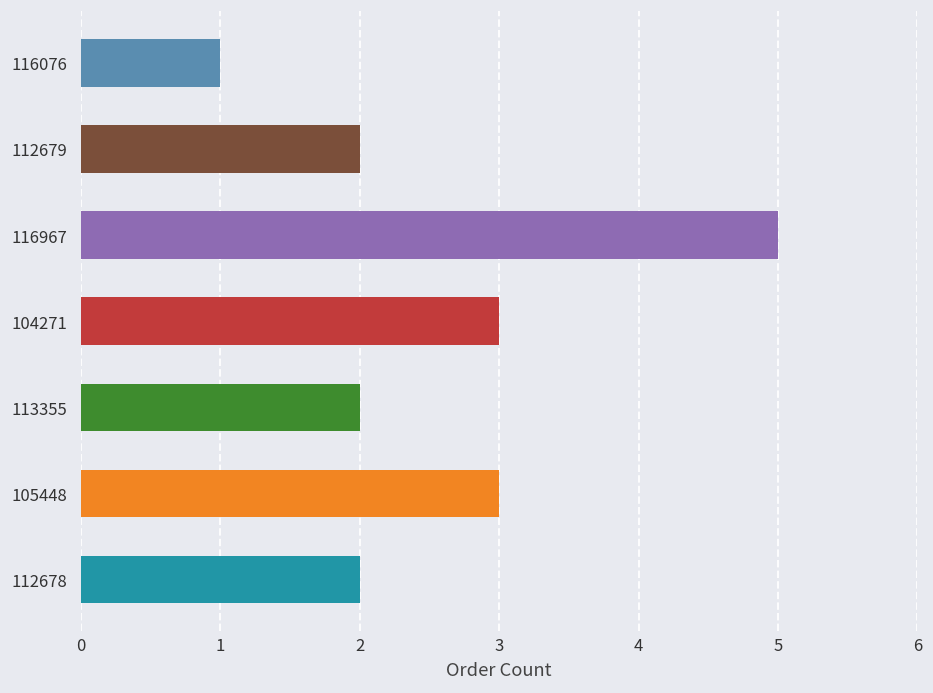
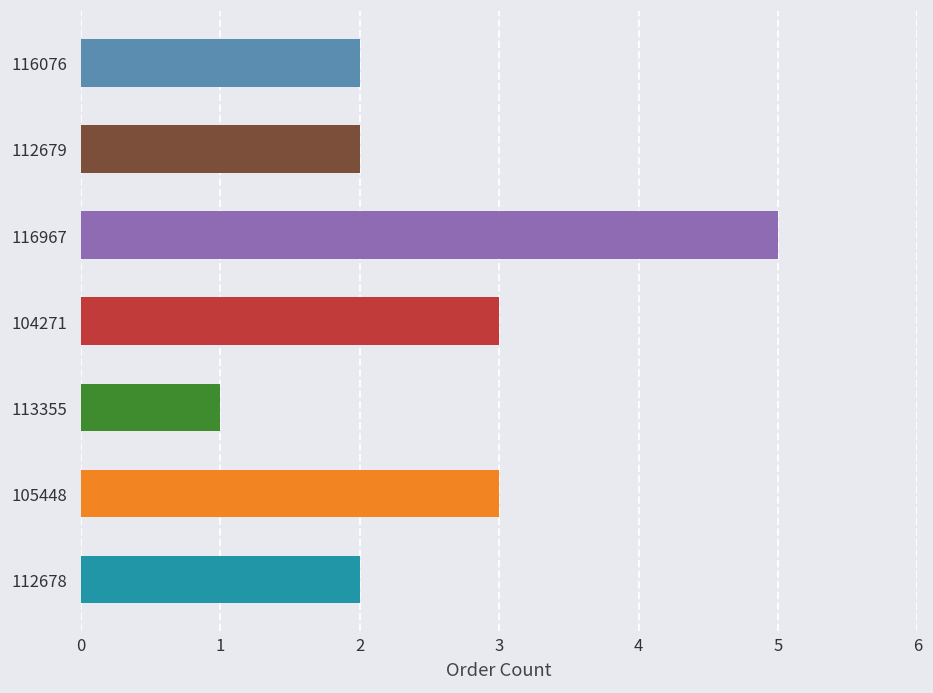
  {
-   "116076": 1,
+   "116076": 2,
    "112679": 2,
    "116967": 5,
    "104271": 3,
-   "113355": 2,
+   "113355": 1,
    "105448": 3,
    "112678": 2
  }
